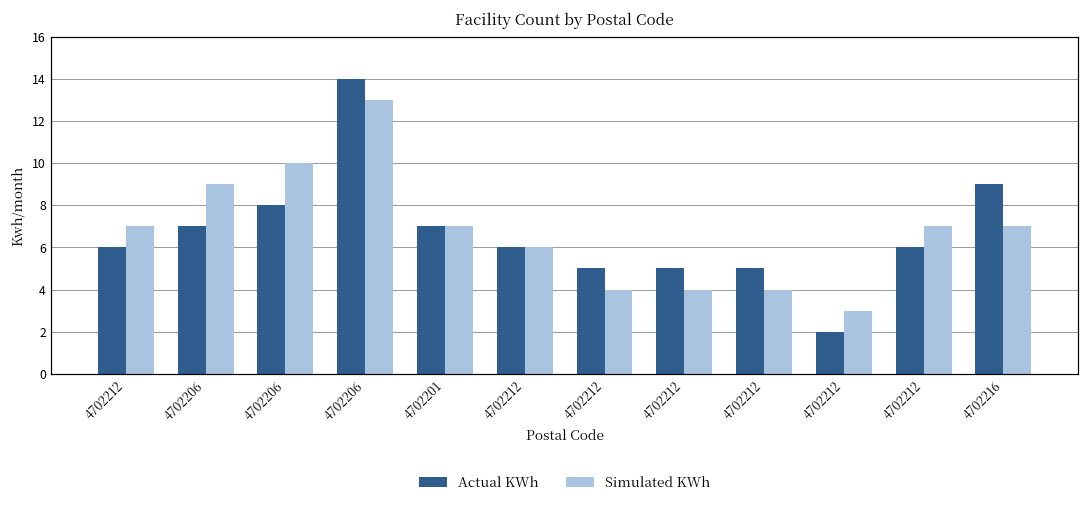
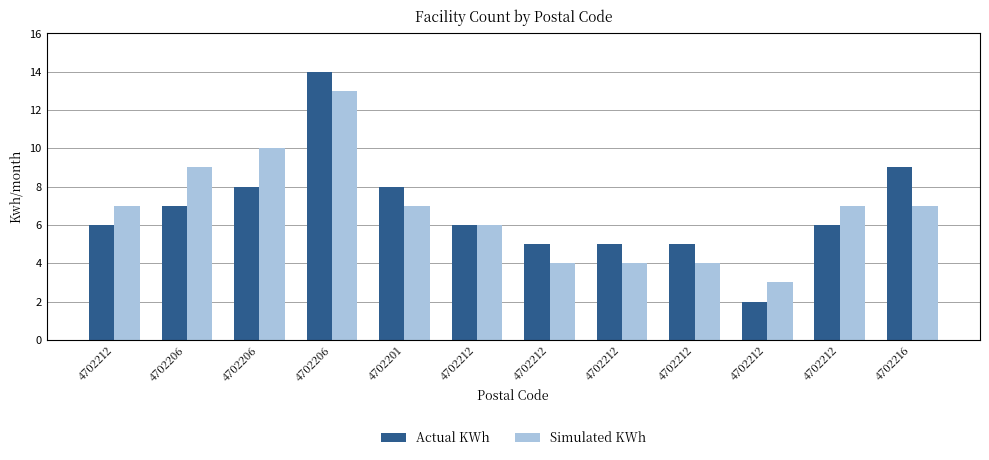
  {
    "Actual KWh": {
-     "4702201": 7,
+     "4702201": 8,
      "4702216": 9
    },
    "Simulated KWh": {
      "4702201": 7,
      "4702216": 7
    }
  }
